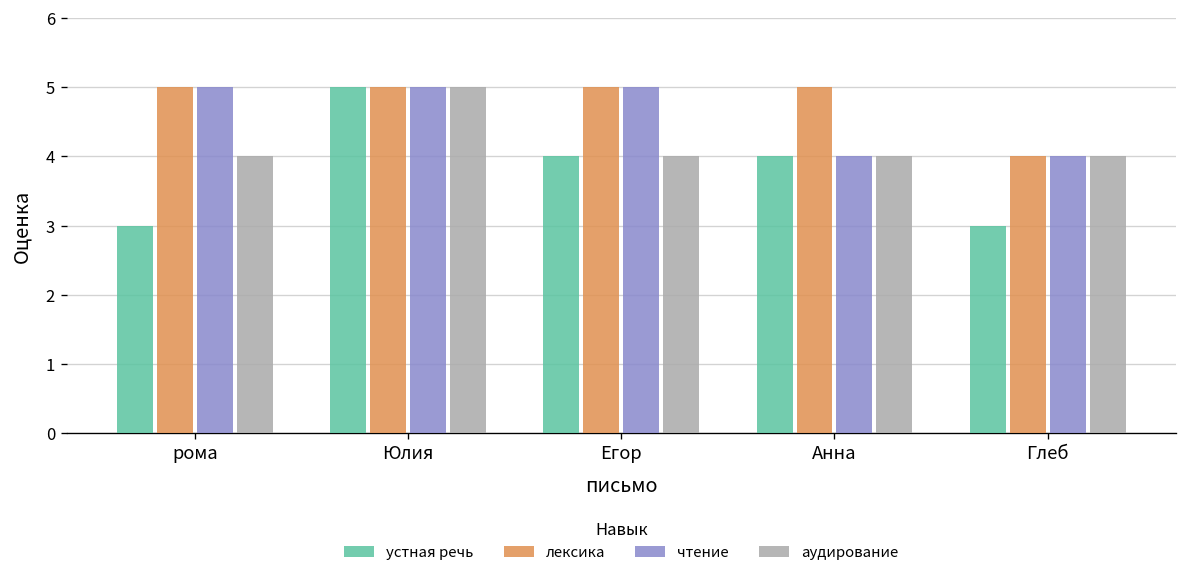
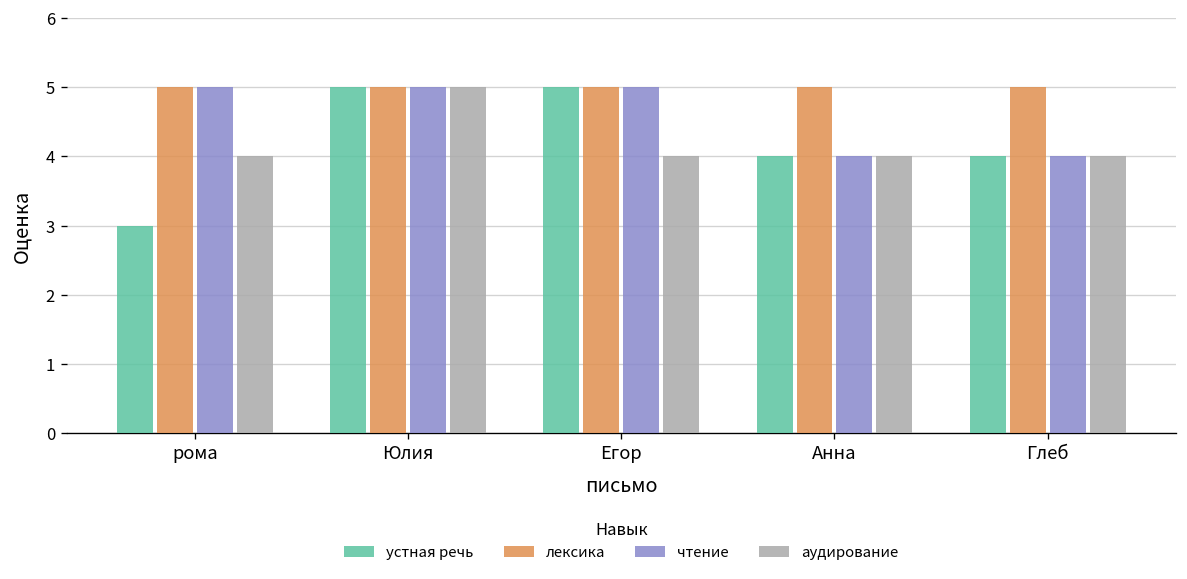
  {
    "устная речь": {
      "рома": 3,
      "Юлия": 5,
-     "Егор": 4,
+     "Егор": 5,
      "Анна": 4,
-     "Глеб": 3
+     "Глеб": 4
    },
    "лексика": {
      "рома": 5,
      "Юлия": 5,
      "Егор": 5,
      "Анна": 5,
-     "Глеб": 4
+     "Глеб": 5
    }
  }
